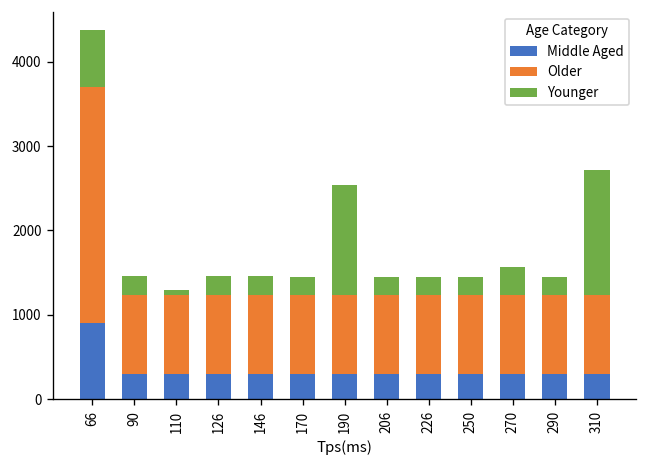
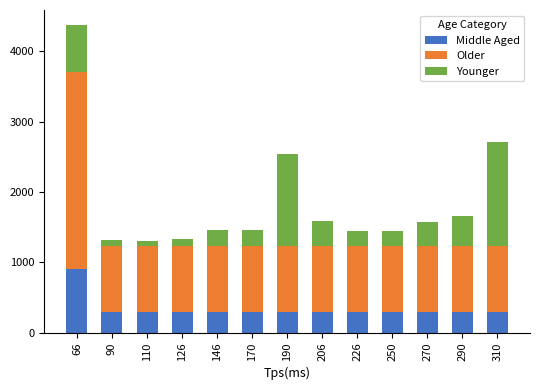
  {
    "Middle Aged": {
      "66": 900,
      "90": 300,
      "110": 300,
      "126": 300,
      "146": 300,
      "170": 300,
      "190": 300,
      "206": 300,
      "226": 300,
      "250": 300,
      "270": 300,
      "290": 300,
      "310": 300
    },
    "Older": {
      "66": 2800,
      "90": 900,
      "110": 900,
      "126": 900,
      "146": 900,
      "170": 900,
      "190": 900,
      "206": 900,
      "226": 900,
      "250": 900,
      "270": 900,
      "290": 900,
      "310": 900
    },
    "Younger": {
      "66": 700,
-     "90": 200,
+     "90": 100,
      "110": 100,
-     "126": 200,
+     "126": 100,
      "146": 200,
      "170": 200,
      "190": 1300,
-     "206": 200,
+     "206": 400,
      "226": 200,
      "250": 200,
      "270": 300,
-     "290": 200,
+     "290": 400,
      "310": 1500
    }
  }
